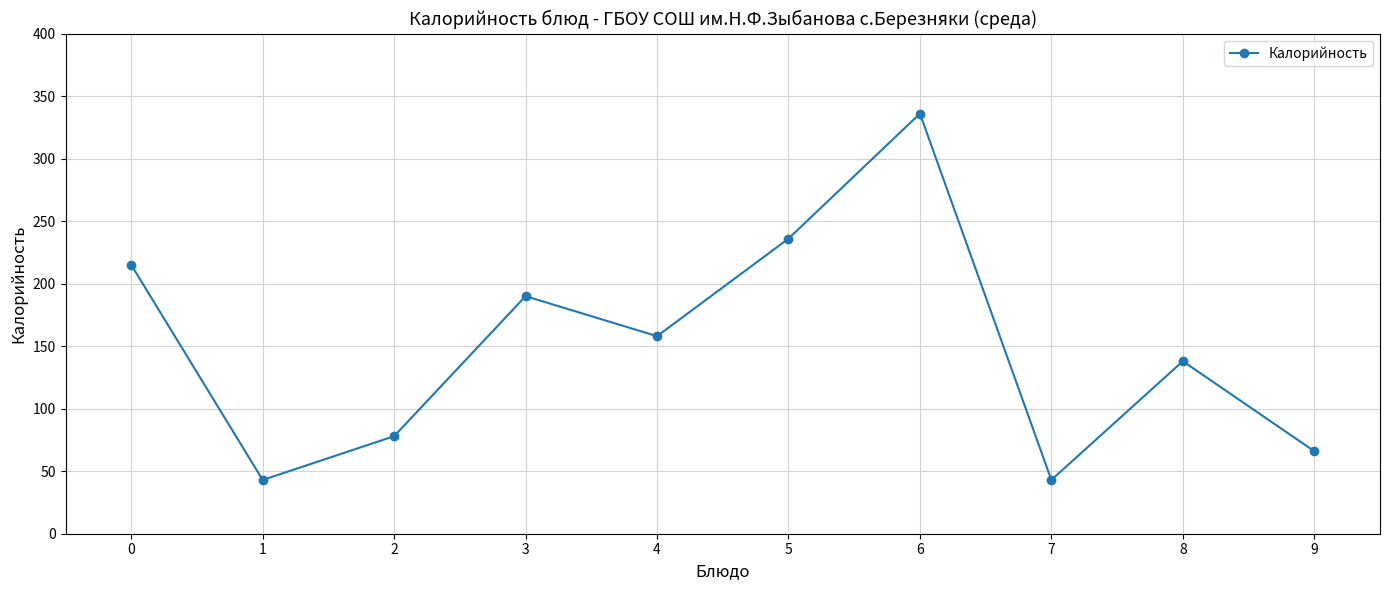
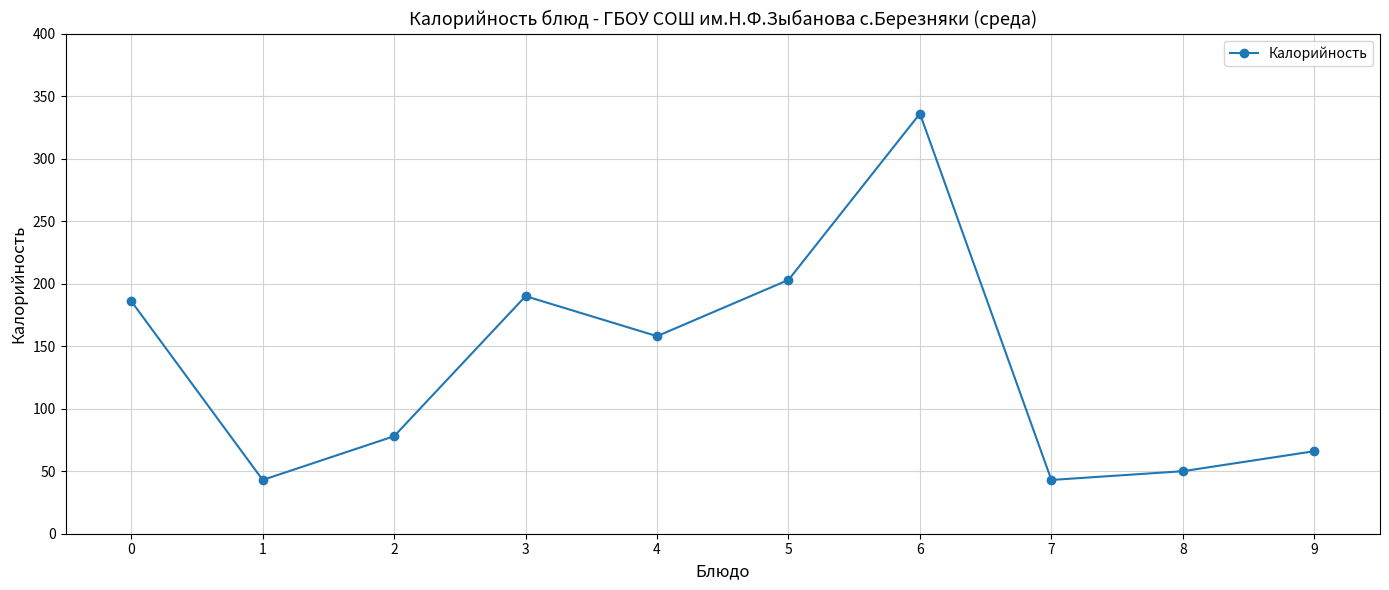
  {
-   "0": 215,
+   "0": 186,
    "1": 43,
    "2": 78,
    "3": 190,
    "4": 158,
-   "5": 236,
+   "5": 203,
    "6": 336,
    "7": 43,
-   "8": 138,
+   "8": 50,
    "9": 66
  }
